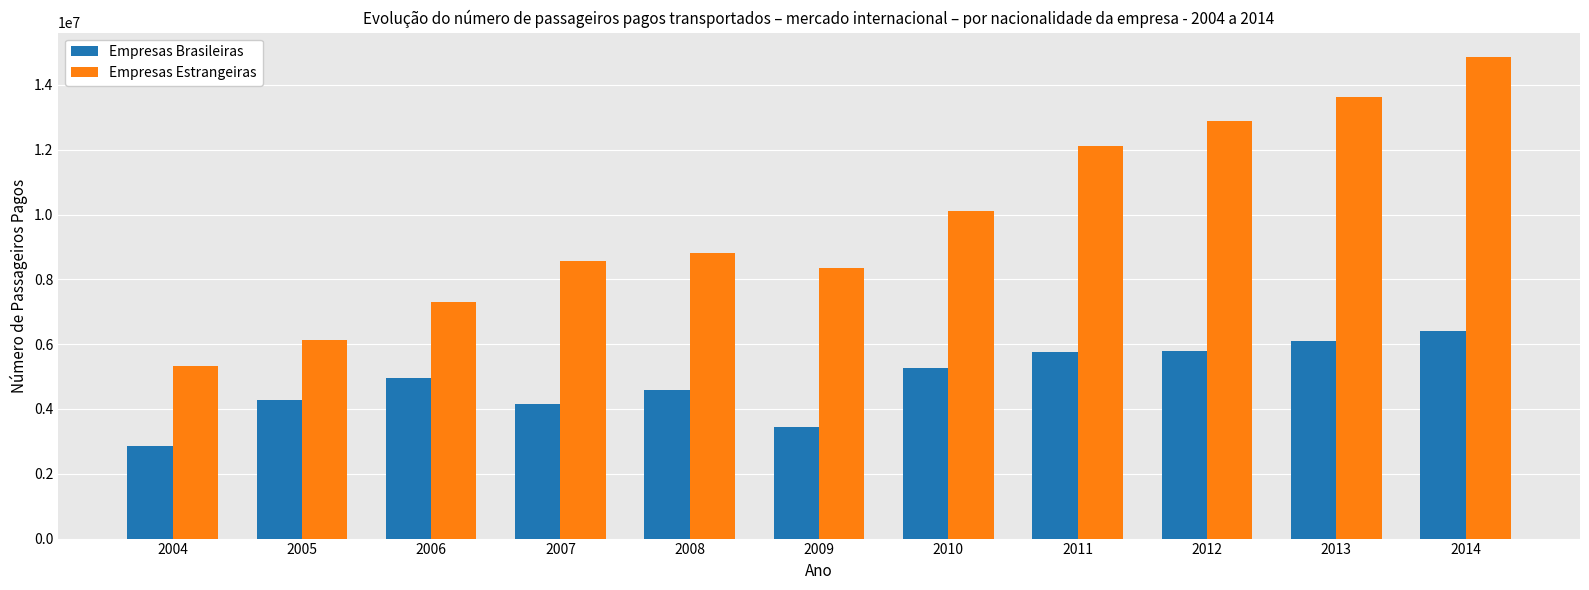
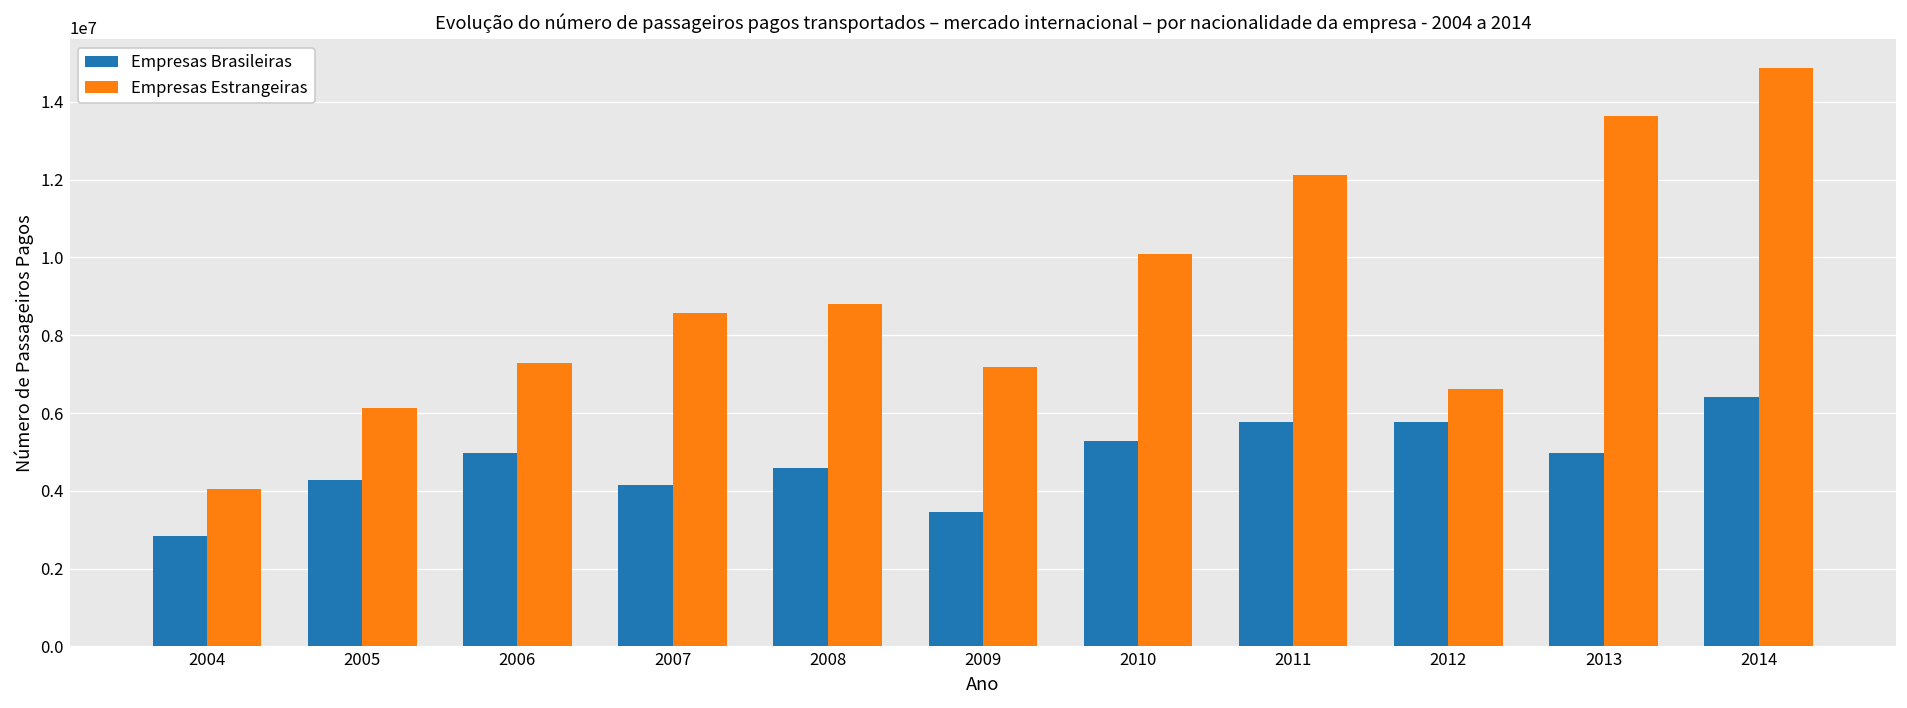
  {
    "Empresas Brasileiras": {
      "2004": 2800000,
      "2005": 4300000,
      "2006": 5000000,
      "2007": 4100000,
      "2008": 4600000,
      "2009": 3400000,
      "2010": 5300000,
      "2011": 5800000,
      "2012": 5800000,
-     "2013": 6100000,
+     "2013": 5000000,
      "2014": 6400000
    },
    "Empresas Estrangeiras": {
-     "2004": 5300000,
+     "2004": 4000000,
      "2005": 6100000,
      "2006": 7300000,
      "2007": 8600000,
      "2008": 8800000,
-     "2009": 8300000,
+     "2009": 7200000,
      "2010": 10100000,
      "2011": 12100000,
-     "2012": 12900000,
+     "2012": 6600000,
      "2013": 13600000,
      "2014": 14900000
    }
  }
